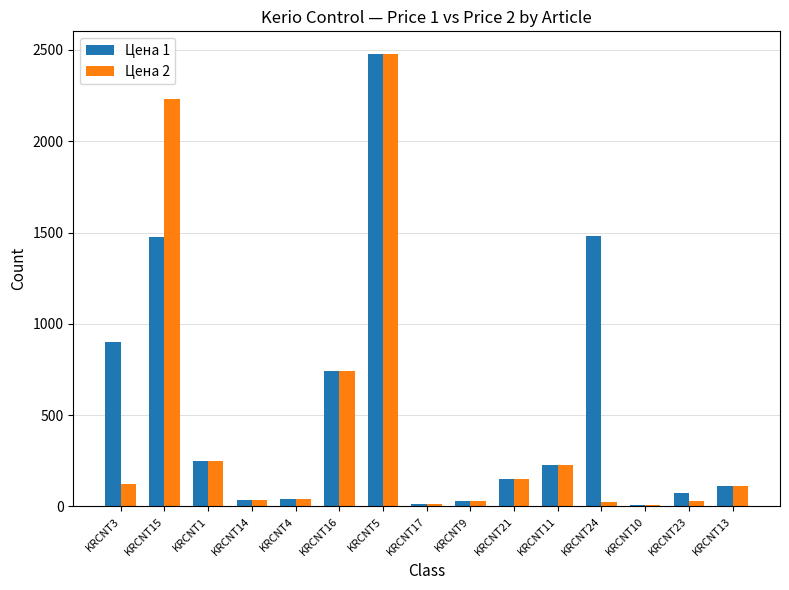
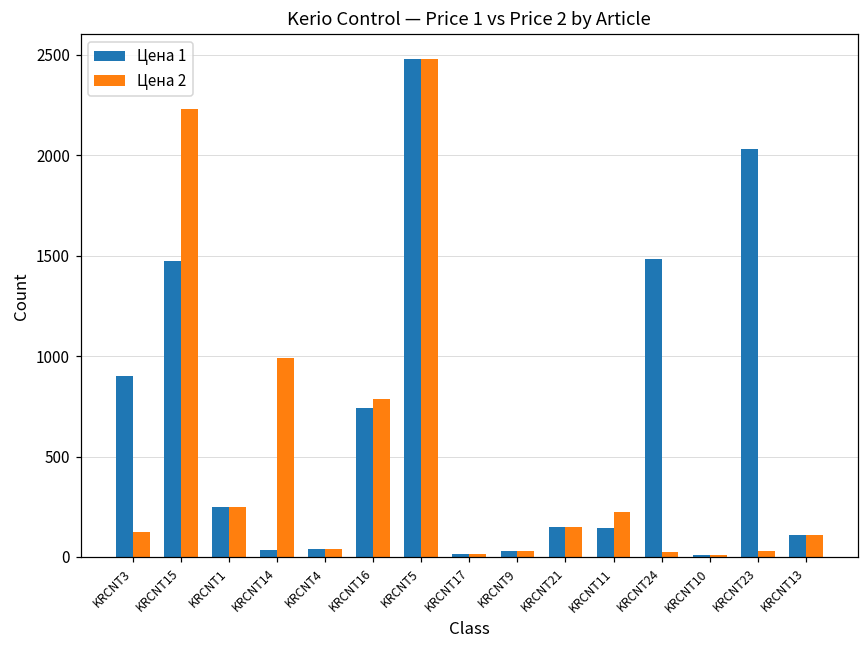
  {
    "Цена 1": {
      "KRCNT3": 900,
      "KRCNT15": 1470,
      "KRCNT1": 250,
      "KRCNT14": 40,
      "KRCNT4": 40,
      "KRCNT16": 740,
      "KRCNT5": 2480,
      "KRCNT9": 30,
      "KRCNT21": 150,
-     "KRCNT11": 230,
+     "KRCNT11": 140,
      "KRCNT24": 1480,
-     "KRCNT23": 70,
+     "KRCNT23": 2030,
      "KRCNT13": 110
    },
    "Цена 2": {
      "KRCNT3": 120,
      "KRCNT15": 2230,
      "KRCNT1": 250,
-     "KRCNT14": 40,
+     "KRCNT14": 990,
      "KRCNT4": 40,
-     "KRCNT16": 740,
+     "KRCNT16": 790,
      "KRCNT5": 2480,
      "KRCNT9": 30,
      "KRCNT21": 150,
      "KRCNT11": 230,
      "KRCNT24": 20,
      "KRCNT23": 30,
      "KRCNT13": 110
    }
  }
